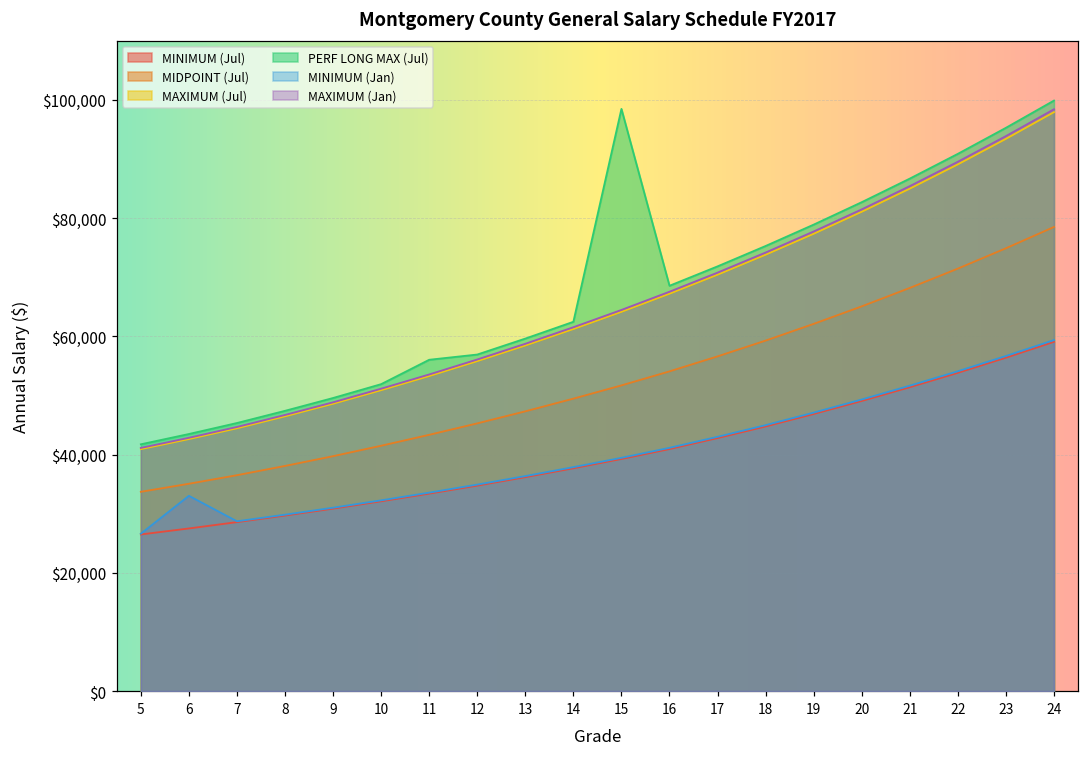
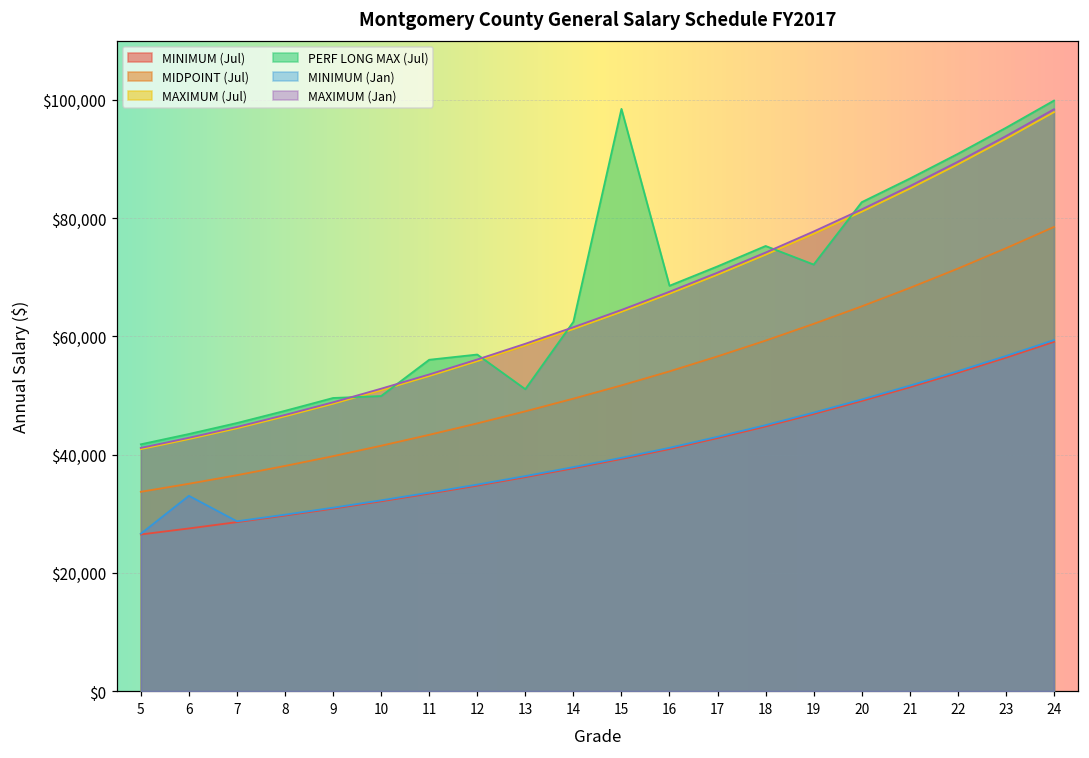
  {
    "MAXIMUM (Jul)": {
      "24": "$98,000"
    },
    "PERF LONG MAX (Jul)": {
      "5": "$42,000",
      "6": "$43,000",
      "7": "$45,000",
      "8": "$47,000",
      "9": "$50,000",
-     "10": "$52,000",
+     "10": "$50,000",
      "11": "$56,000",
      "12": "$57,000",
-     "13": "$60,000",
+     "13": "$51,000",
      "14": "$62,000",
      "15": "$98,000",
      "16": "$69,000",
      "17": "$72,000",
      "18": "$75,000",
-     "19": "$79,000",
+     "19": "$72,000",
      "20": "$83,000",
      "21": "$87,000",
      "22": "$91,000",
      "23": "$95,000",
      "24": "$100,000"
    },
    "MINIMUM (Jan)": {
      "6": "$33,000"
    },
    "MAXIMUM (Jan)": {
      "24": "$98,000"
    }
  }
